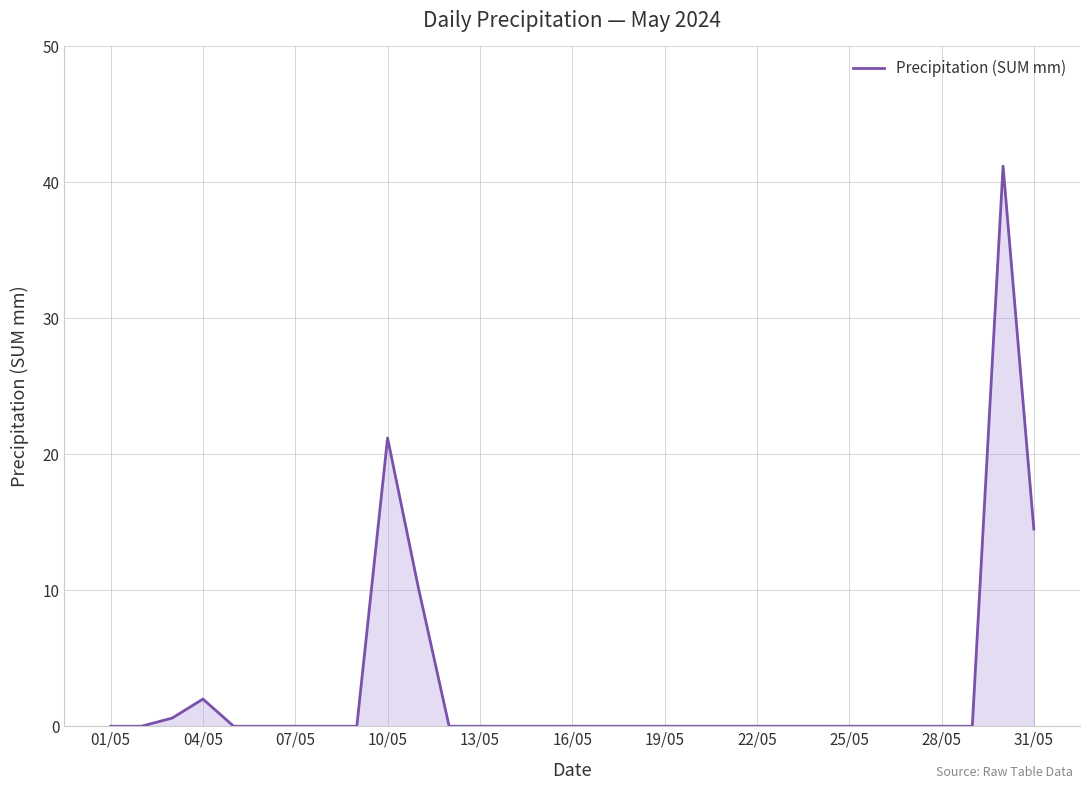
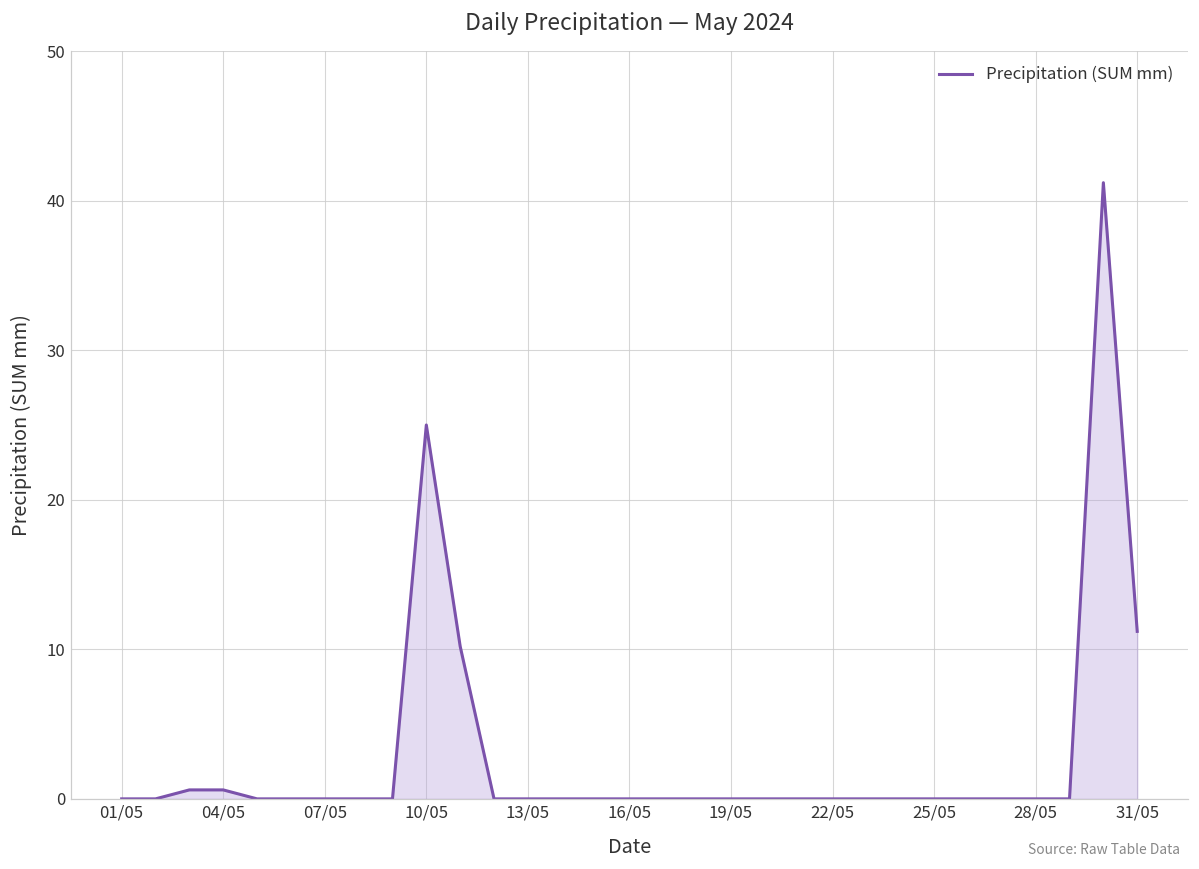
  {
    "01/05": 0.0,
-   "04/05": 2.0,
+   "04/05": 0.6,
    "07/05": 0.0,
-   "10/05": 21.2,
+   "10/05": 25.0,
    "13/05": 0.0,
    "16/05": 0.0,
    "19/05": 0.0,
    "22/05": 0.0,
    "25/05": 0.0,
    "28/05": 0.0,
-   "31/05": 14.5
+   "31/05": 11.2
  }
